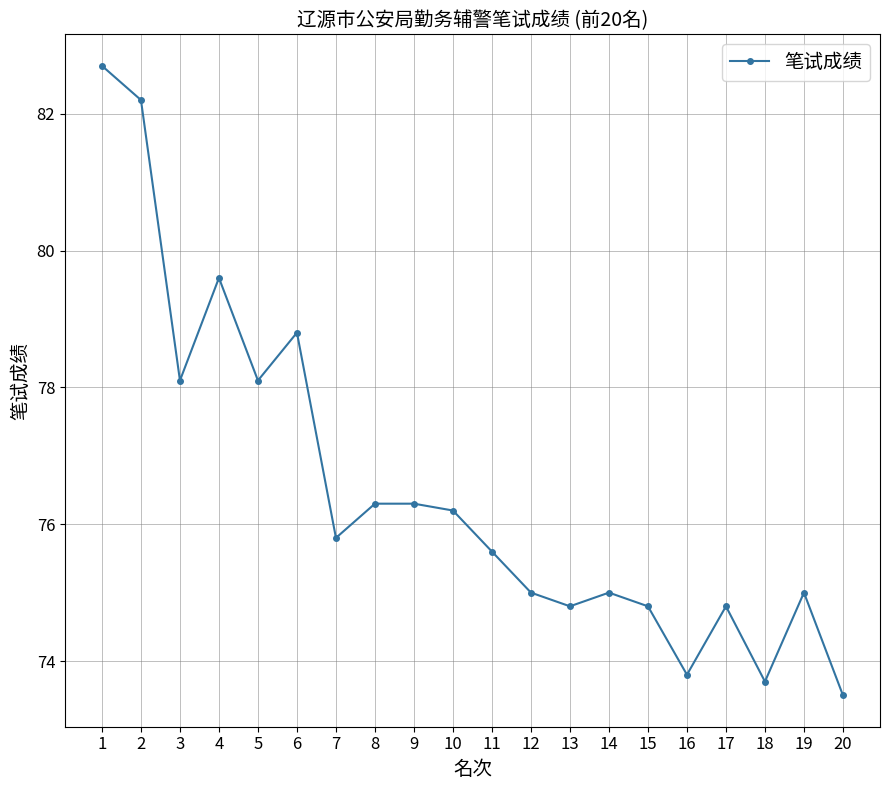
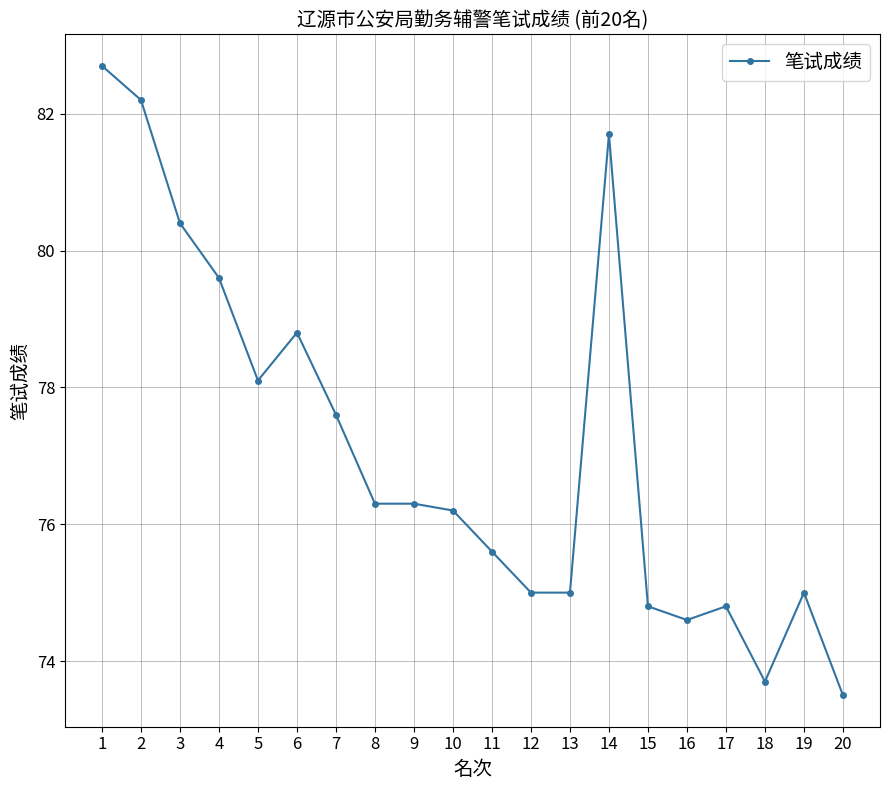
  {
    "1": 82.7,
    "2": 82.2,
-   "3": 78.1,
+   "3": 80.4,
    "4": 79.6,
    "5": 78.1,
    "6": 78.8,
-   "7": 75.8,
+   "7": 77.6,
    "8": 76.3,
    "9": 76.3,
    "10": 76.2,
    "11": 75.6,
    "12": 75.0,
-   "13": 74.8,
-   "14": 75.0,
+   "13": 75.0,
+   "14": 81.7,
    "15": 74.8,
-   "16": 73.8,
+   "16": 74.6,
    "17": 74.8,
    "18": 73.7,
    "19": 75.0,
    "20": 73.5
  }
